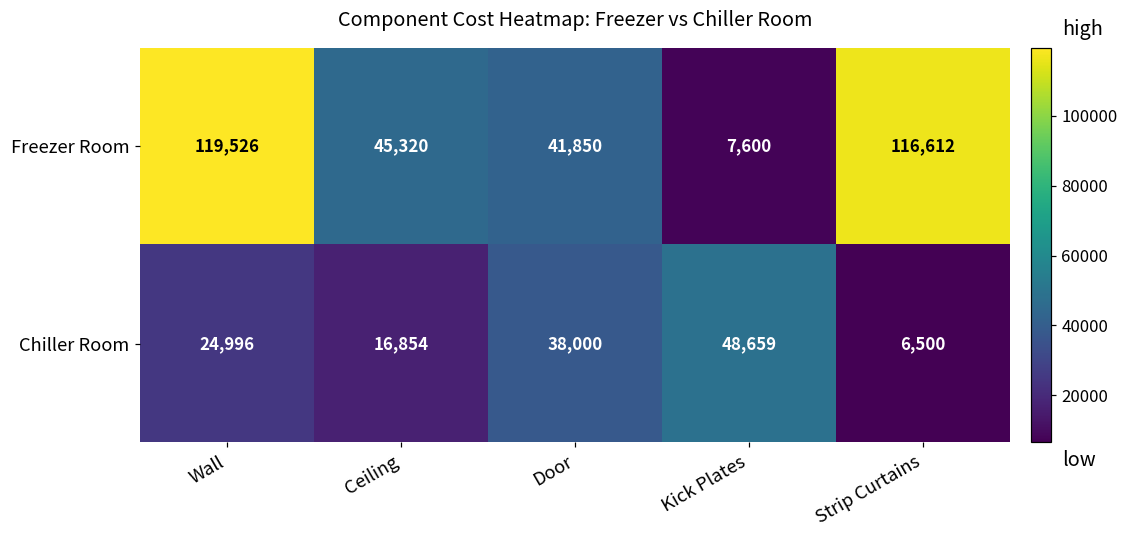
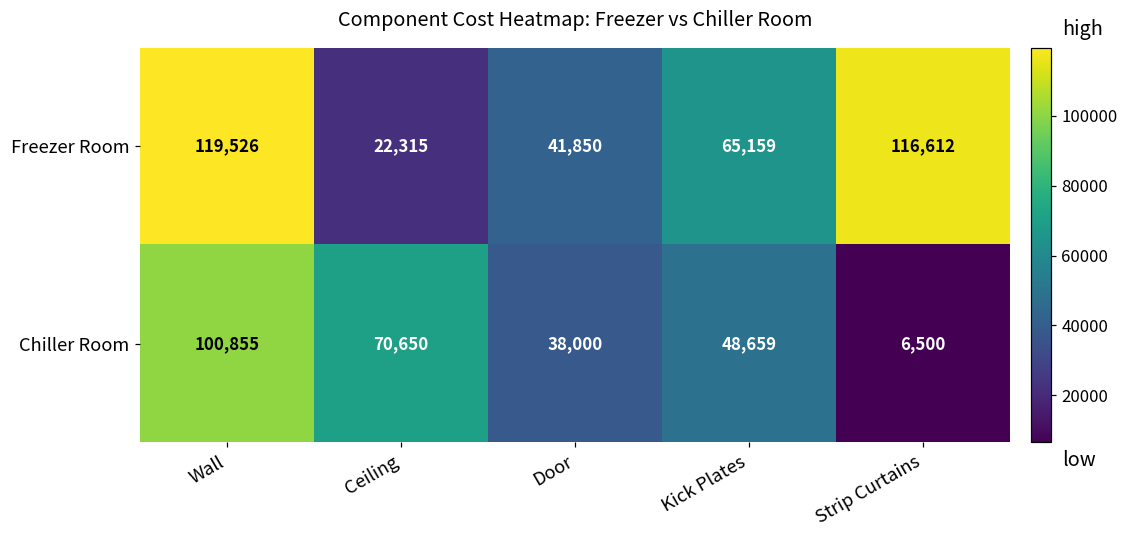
  {
    "Freezer Room": {
      "Wall": "119,526",
-     "Ceiling": "45,320",
+     "Ceiling": "22,315",
      "Door": "41,850",
-     "Kick Plates": "7,600",
+     "Kick Plates": "65,159",
      "Strip Curtains": "116,612"
    },
    "Chiller Room": {
-     "Wall": "24,996",
-     "Ceiling": "16,854",
+     "Wall": "100,855",
+     "Ceiling": "70,650",
      "Door": "38,000",
      "Kick Plates": "48,659",
      "Strip Curtains": "6,500"
    }
  }
